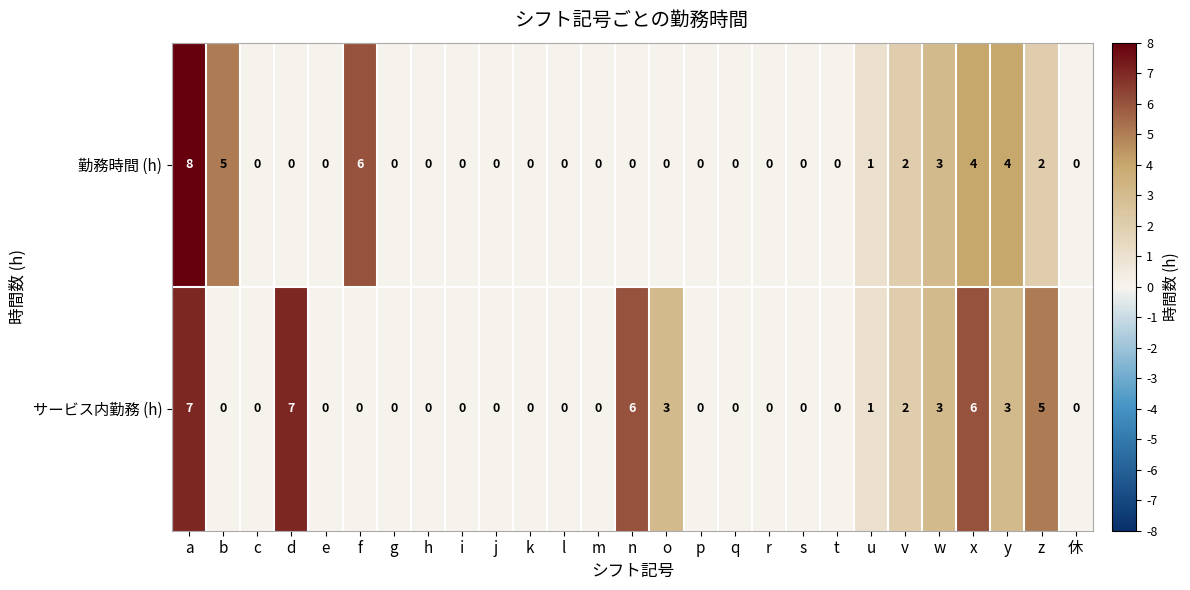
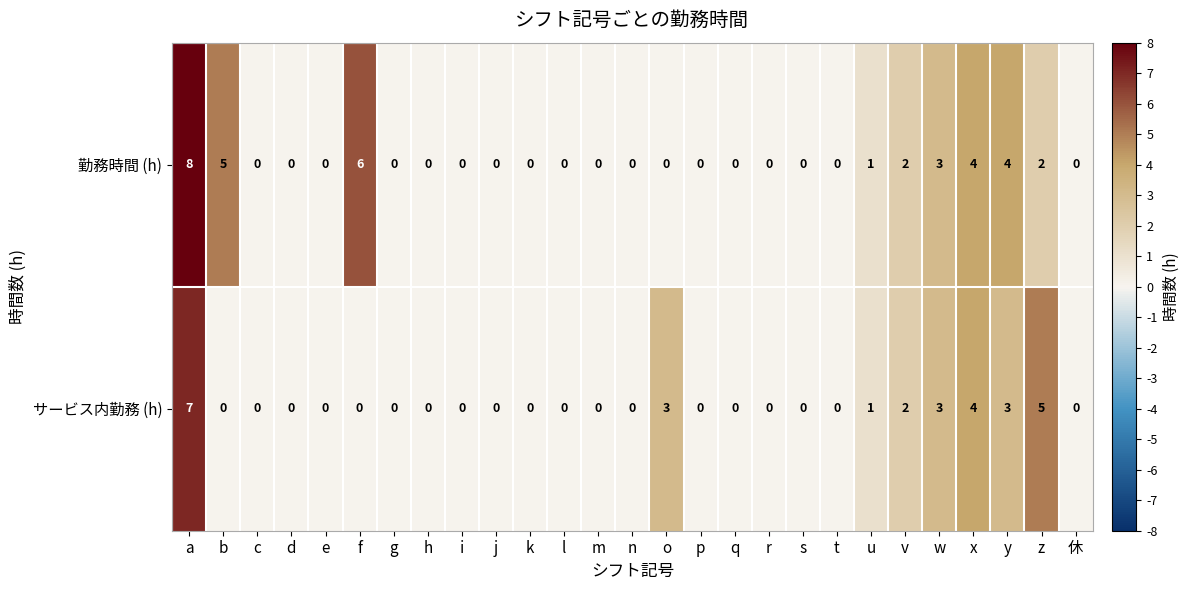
  {
    "勤務時間 (h)": {
      "a": 8,
      "b": 5,
      "c": 0,
      "d": 0,
      "e": 0,
      "f": 6,
      "g": 0,
      "h": 0,
      "i": 0,
      "j": 0,
      "k": 0,
      "l": 0,
      "m": 0,
      "n": 0,
      "o": 0,
      "p": 0,
      "q": 0,
      "r": 0,
      "s": 0,
      "t": 0,
      "u": 1,
      "v": 2,
      "w": 3,
      "x": 4,
      "y": 4,
      "z": 2,
      "休": 0
    },
    "サービス内勤務 (h)": {
      "a": 7,
      "b": 0,
      "c": 0,
-     "d": 7,
+     "d": 0,
      "e": 0,
      "f": 0,
      "g": 0,
      "h": 0,
      "i": 0,
      "j": 0,
      "k": 0,
      "l": 0,
      "m": 0,
-     "n": 6,
+     "n": 0,
      "o": 3,
      "p": 0,
      "q": 0,
      "r": 0,
      "s": 0,
      "t": 0,
      "u": 1,
      "v": 2,
      "w": 3,
-     "x": 6,
+     "x": 4,
      "y": 3,
      "z": 5,
      "休": 0
    }
  }
